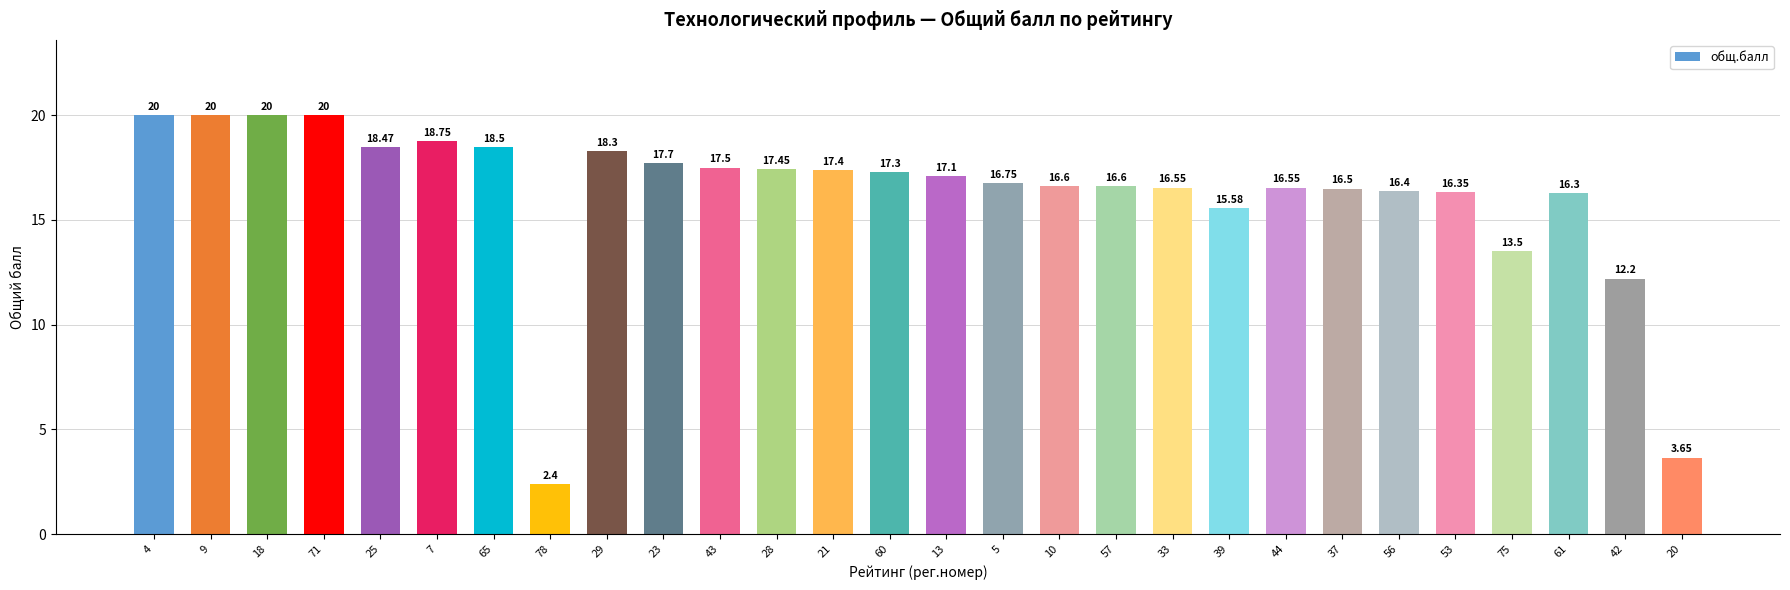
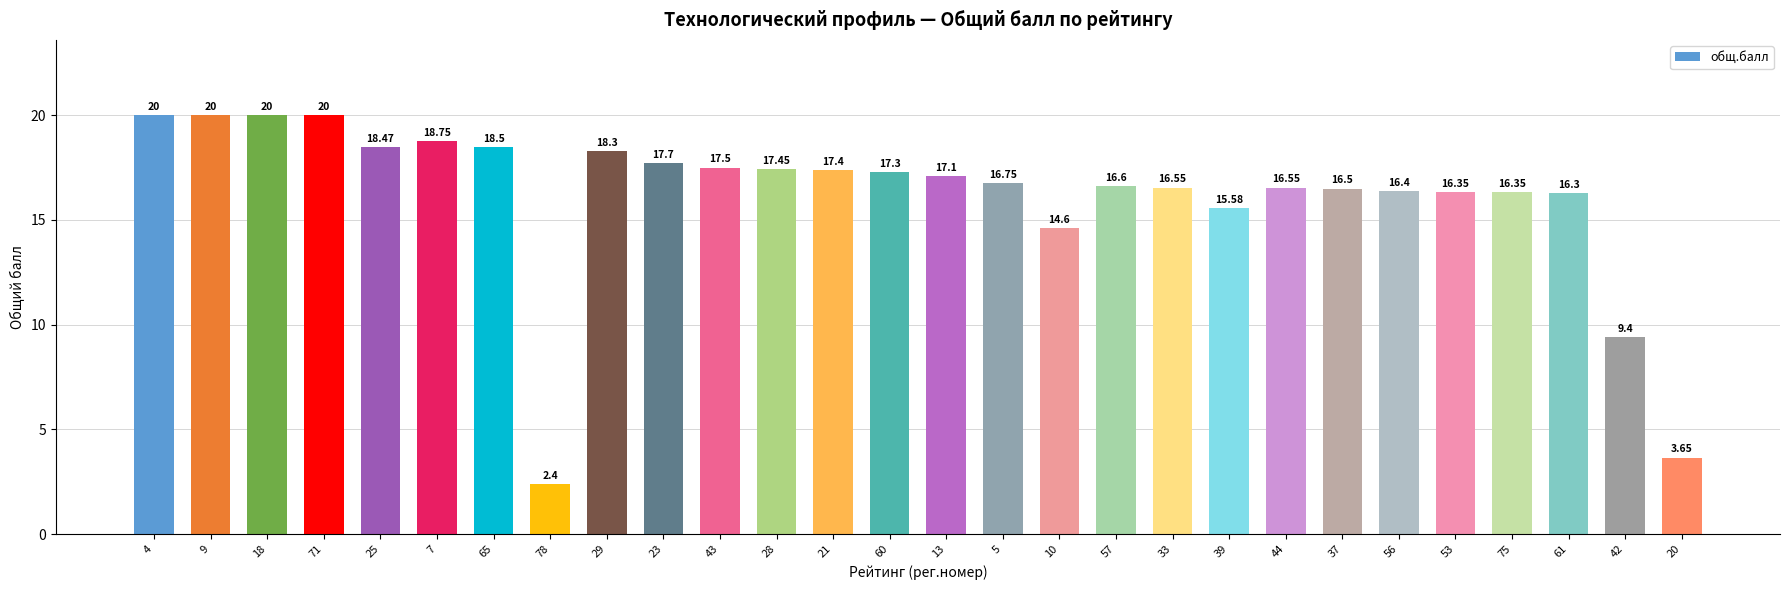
  {
    "4": 20,
    "9": 20,
    "18": 20,
    "71": 20,
    "25": 18.47,
    "7": 18.75,
    "65": 18.5,
    "78": 2.4,
    "29": 18.3,
    "23": 17.7,
    "43": 17.5,
    "28": 17.45,
    "21": 17.4,
    "60": 17.3,
    "13": 17.1,
    "5": 16.75,
-   "10": 16.6,
+   "10": 14.6,
    "57": 16.6,
    "33": 16.55,
    "39": 15.58,
    "44": 16.55,
    "37": 16.5,
    "56": 16.4,
    "53": 16.35,
-   "75": 13.5,
+   "75": 16.35,
    "61": 16.3,
-   "42": 12.2,
+   "42": 9.4,
    "20": 3.65
  }
